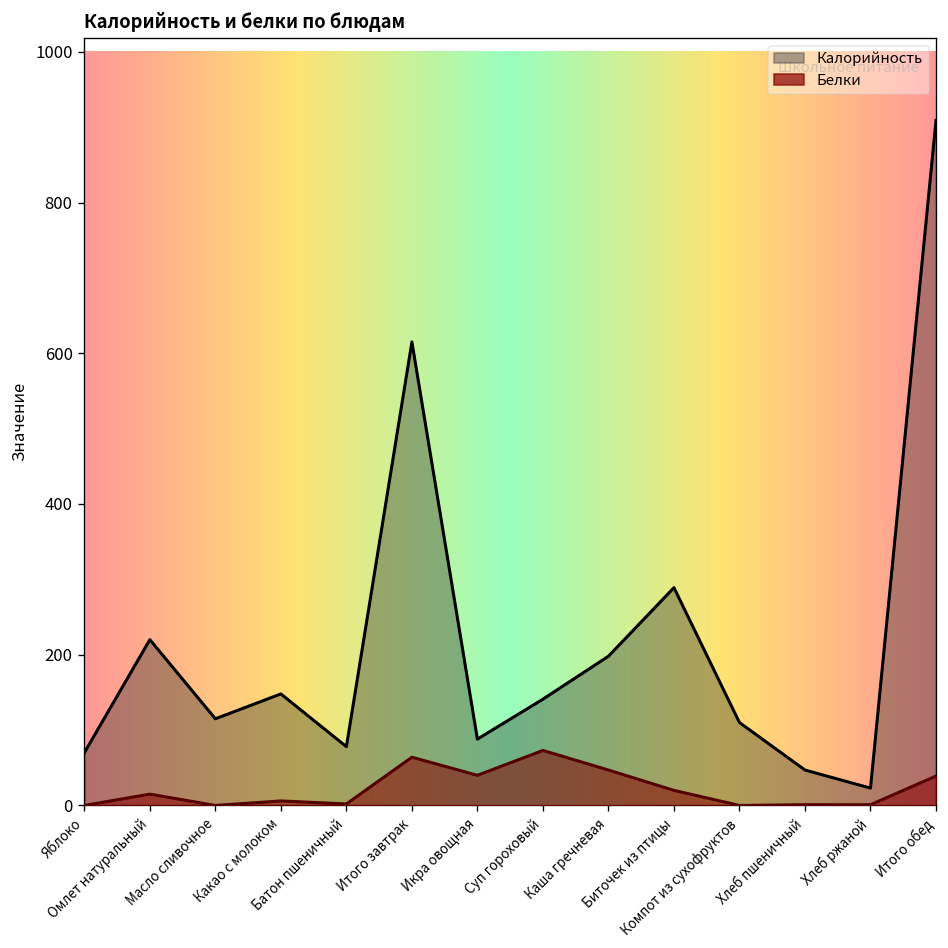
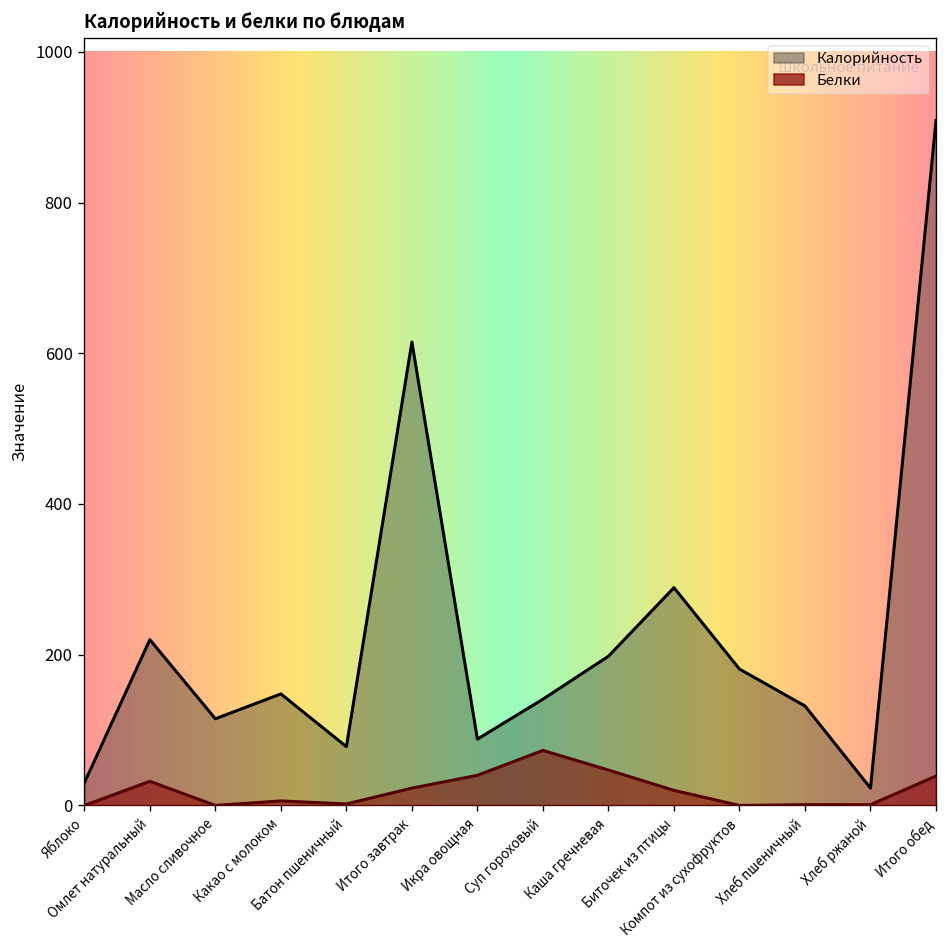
  {
    "Калорийность": {
-     "Яблоко": 70,
+     "Яблоко": 30,
      "Омлет натуральный": 220,
      "Масло сливочное": 120,
      "Какао с молоком": 150,
      "Батон пшеничный": 80,
      "Итого завтрак": 620,
      "Икра овощная": 90,
      "Суп гороховый": 140,
      "Каша гречневая": 200,
      "Биточек из птицы": 290,
-     "Компот из сухофруктов": 110,
-     "Хлеб пшеничный": 50,
+     "Компот из сухофруктов": 180,
+     "Хлеб пшеничный": 130,
      "Хлеб ржаной": 20,
      "Итого обед": 910
    },
    "Белки": {
      "Яблоко": 0,
-     "Омлет натуральный": 20,
+     "Омлет натуральный": 30,
      "Масло сливочное": 0,
      "Какао с молоком": 10,
      "Батон пшеничный": 0,
-     "Итого завтрак": 60,
+     "Итого завтрак": 20,
      "Икра овощная": 40,
      "Суп гороховый": 70,
      "Каша гречневая": 50,
      "Биточек из птицы": 20,
      "Компот из сухофруктов": 0,
      "Хлеб пшеничный": 0,
      "Хлеб ржаной": 0,
      "Итого обед": 40
    }
  }
